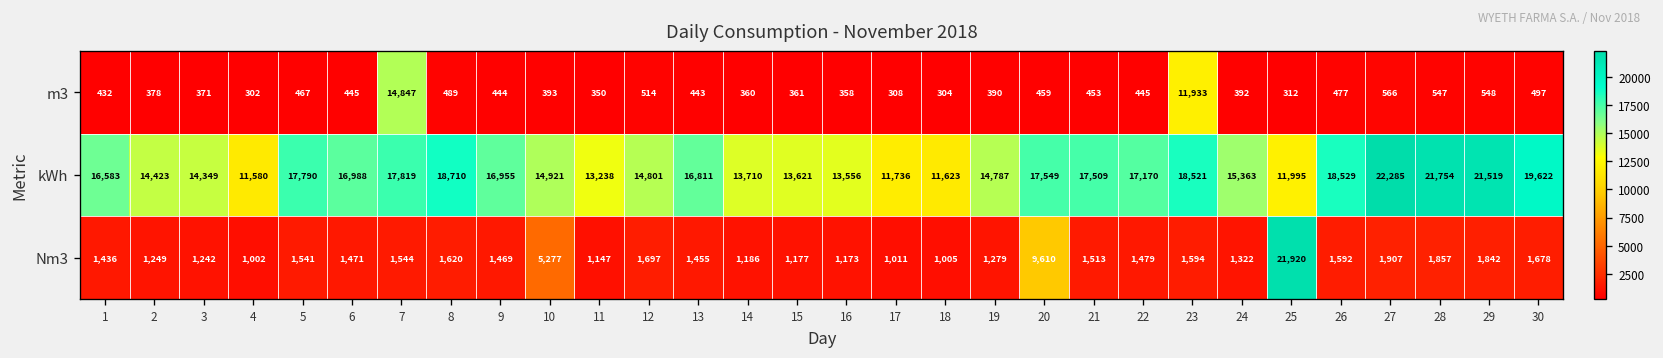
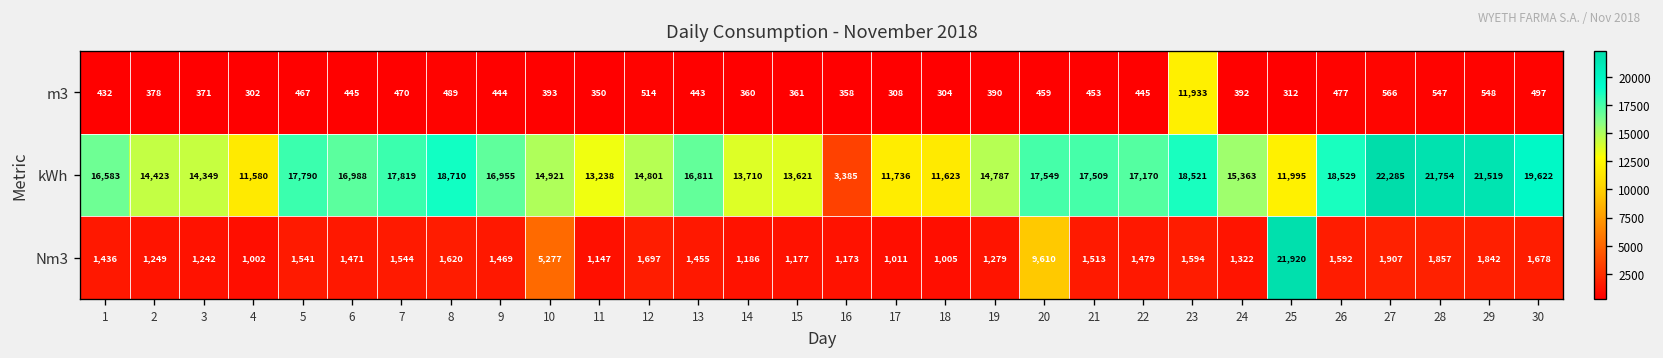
  {
    "m3": {
      "1": "432",
      "2": "378",
      "3": "371",
      "4": "302",
      "5": "467",
      "6": "445",
-     "7": "14,847",
+     "7": "470",
      "8": "489",
      "9": "444",
      "10": "393",
      "11": "350",
      "12": "514",
      "13": "443",
      "14": "360",
      "15": "361",
      "16": "358",
      "17": "308",
      "18": "304",
      "19": "390",
      "20": "459",
      "21": "453",
      "22": "445",
      "23": "11,933",
      "24": "392",
      "25": "312",
      "26": "477",
      "27": "566",
      "28": "547",
      "29": "548",
      "30": "497"
    },
    "kWh": {
      "1": "16,583",
      "2": "14,423",
      "3": "14,349",
      "4": "11,580",
      "5": "17,790",
      "6": "16,988",
      "7": "17,819",
      "8": "18,710",
      "9": "16,955",
      "10": "14,921",
      "11": "13,238",
      "12": "14,801",
      "13": "16,811",
      "14": "13,710",
      "15": "13,621",
-     "16": "13,556",
+     "16": "3,385",
      "17": "11,736",
      "18": "11,623",
      "19": "14,787",
      "20": "17,549",
      "21": "17,509",
      "22": "17,170",
      "23": "18,521",
      "24": "15,363",
      "25": "11,995",
      "26": "18,529",
      "27": "22,285",
      "28": "21,754",
      "29": "21,519",
      "30": "19,622"
    },
    "Nm3": {
      "1": "1,436",
      "2": "1,249",
      "3": "1,242",
      "4": "1,002",
      "5": "1,541",
      "6": "1,471",
      "7": "1,544",
      "8": "1,620",
      "9": "1,469",
      "10": "5,277",
      "11": "1,147",
      "12": "1,697",
      "13": "1,455",
      "14": "1,186",
      "15": "1,177",
      "16": "1,173",
      "17": "1,011",
      "18": "1,005",
      "19": "1,279",
      "20": "9,610",
      "21": "1,513",
      "22": "1,479",
      "23": "1,594",
      "24": "1,322",
      "25": "21,920",
      "26": "1,592",
      "27": "1,907",
      "28": "1,857",
      "29": "1,842",
      "30": "1,678"
    }
  }
